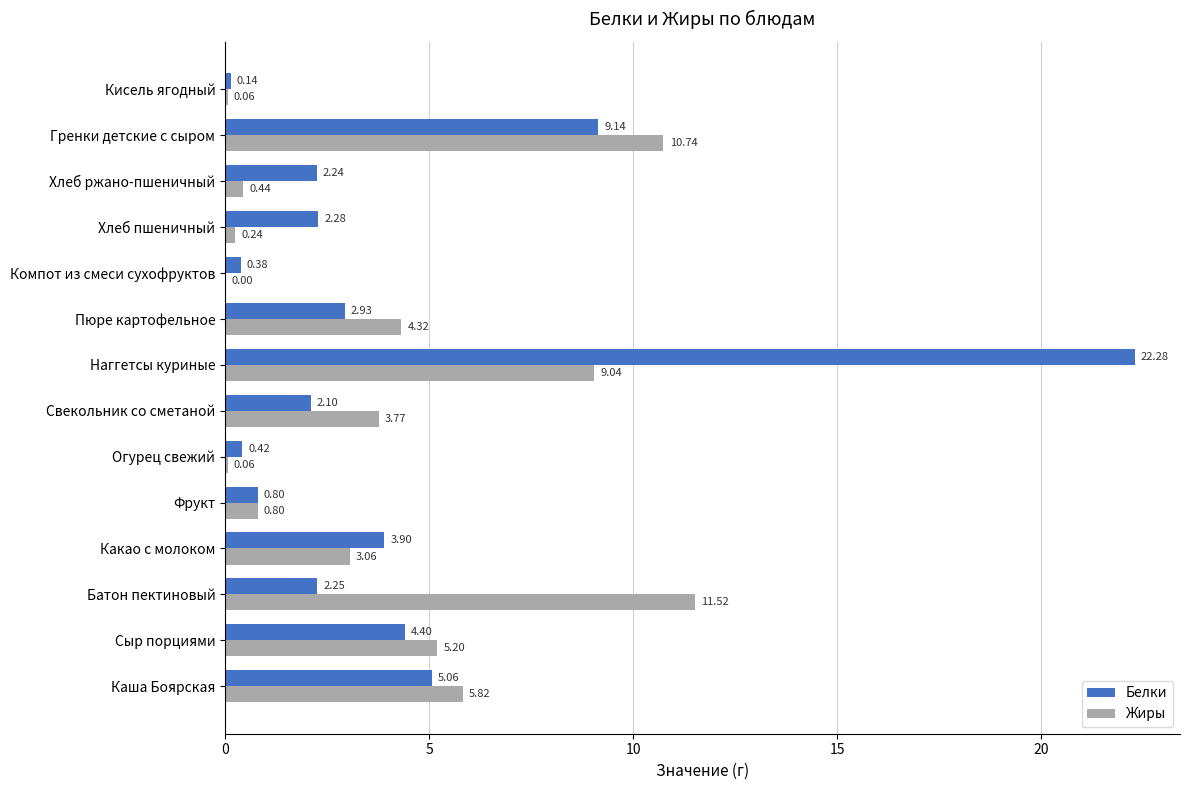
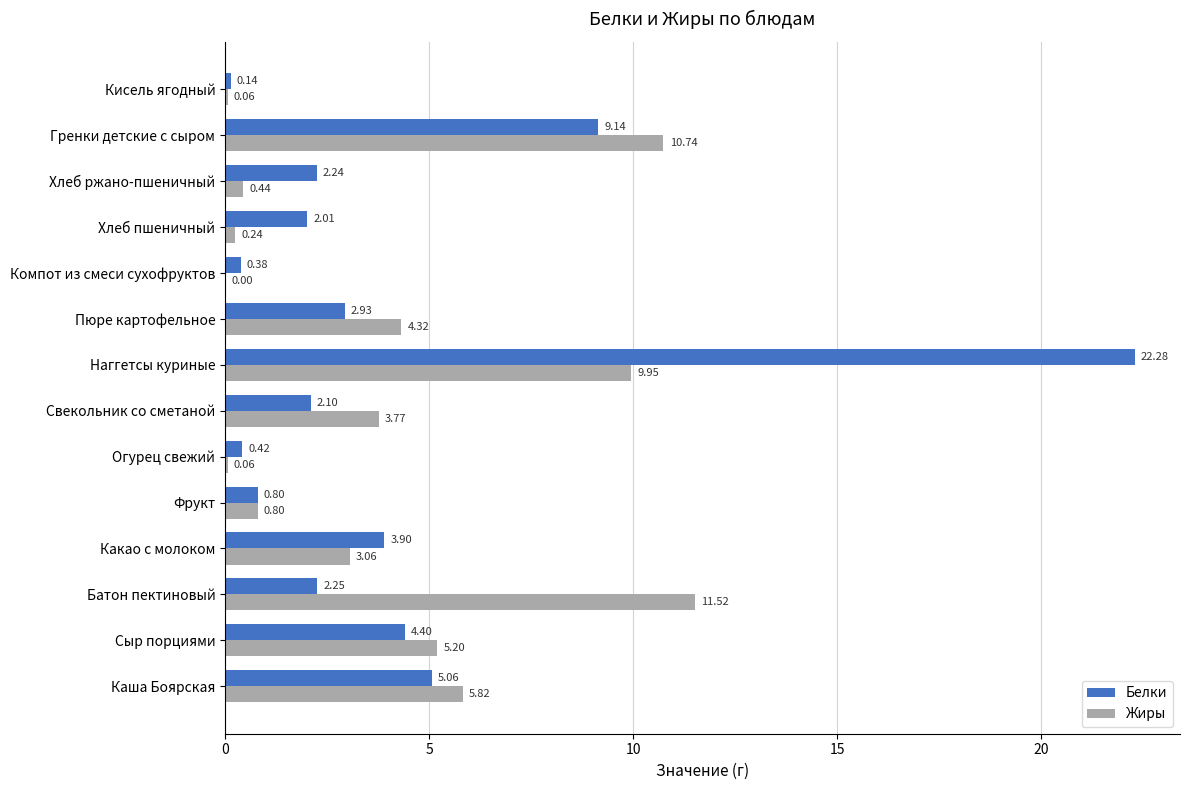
  {
    "Белки": {
      "Кисель ягодный": 0.14,
      "Гренки детские с сыром": 9.14,
      "Хлеб ржано-пшеничный": 2.24,
-     "Хлеб пшеничный": 2.28,
+     "Хлеб пшеничный": 2.01,
      "Компот из смеси сухофруктов": 0.38,
      "Пюре картофельное": 2.93,
      "Наггетсы куриные": 22.28,
      "Свекольник со сметаной": 2.10,
      "Огурец свежий": 0.42,
      "Фрукт": 0.80,
      "Какао с молоком": 3.90,
      "Батон пектиновый": 2.25,
      "Сыр порциями": 4.40,
      "Каша Боярская": 5.06
    },
    "Жиры": {
      "Кисель ягодный": 0.06,
      "Гренки детские с сыром": 10.74,
      "Хлеб ржано-пшеничный": 0.44,
      "Хлеб пшеничный": 0.24,
      "Компот из смеси сухофруктов": 0.00,
      "Пюре картофельное": 4.32,
-     "Наггетсы куриные": 9.04,
+     "Наггетсы куриные": 9.95,
      "Свекольник со сметаной": 3.77,
      "Огурец свежий": 0.06,
      "Фрукт": 0.80,
      "Какао с молоком": 3.06,
      "Батон пектиновый": 11.52,
      "Сыр порциями": 5.20,
      "Каша Боярская": 5.82
    }
  }
